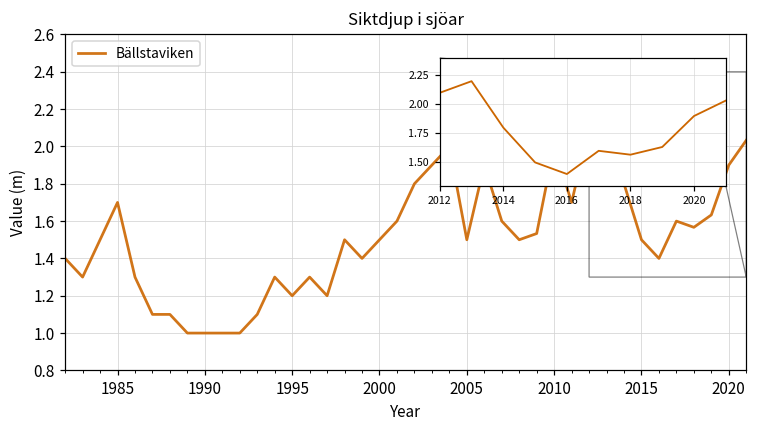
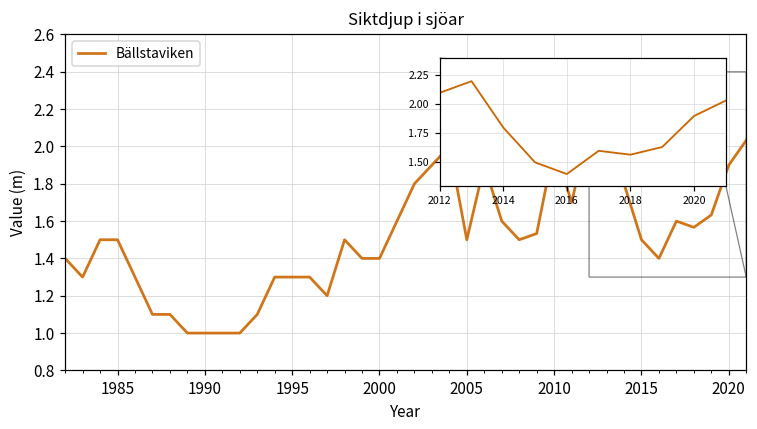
  {
-   "1985": 1.7,
+   "1985": 1.5,
    "1990": 1.0,
-   "1995": 1.2,
-   "2000": 1.5,
+   "1995": 1.3,
+   "2000": 1.4,
    "2005": 1.5,
    "2010": 2.0,
    "2015": 1.5,
    "2020": 1.9
  }
